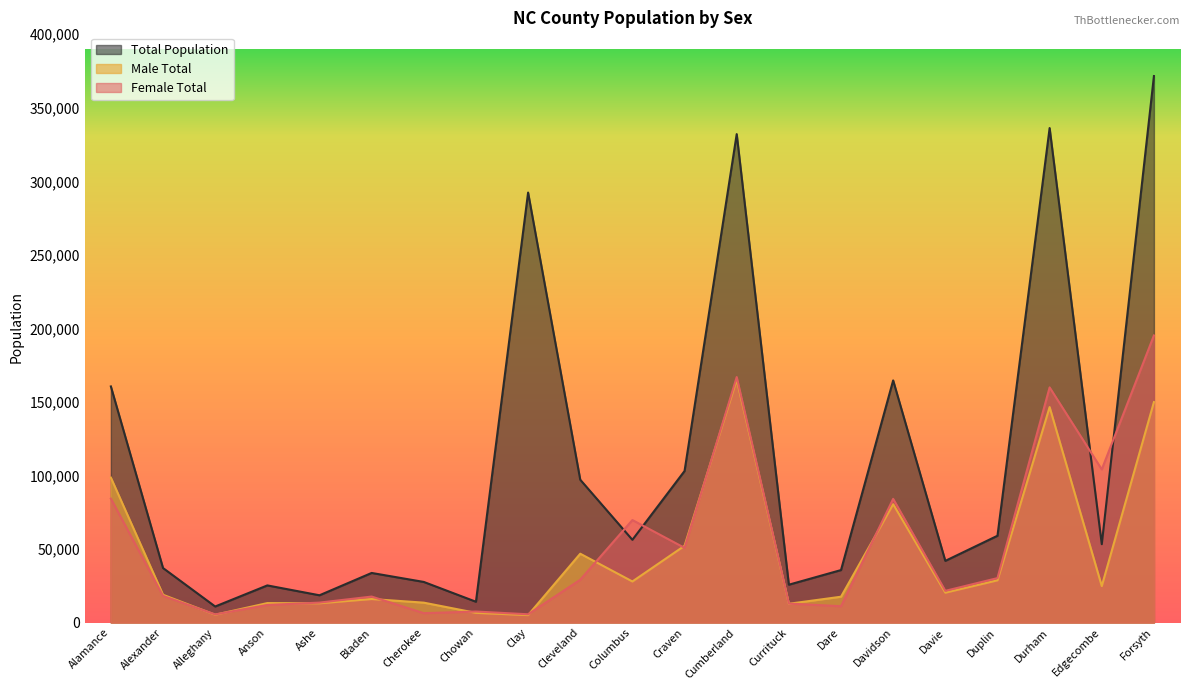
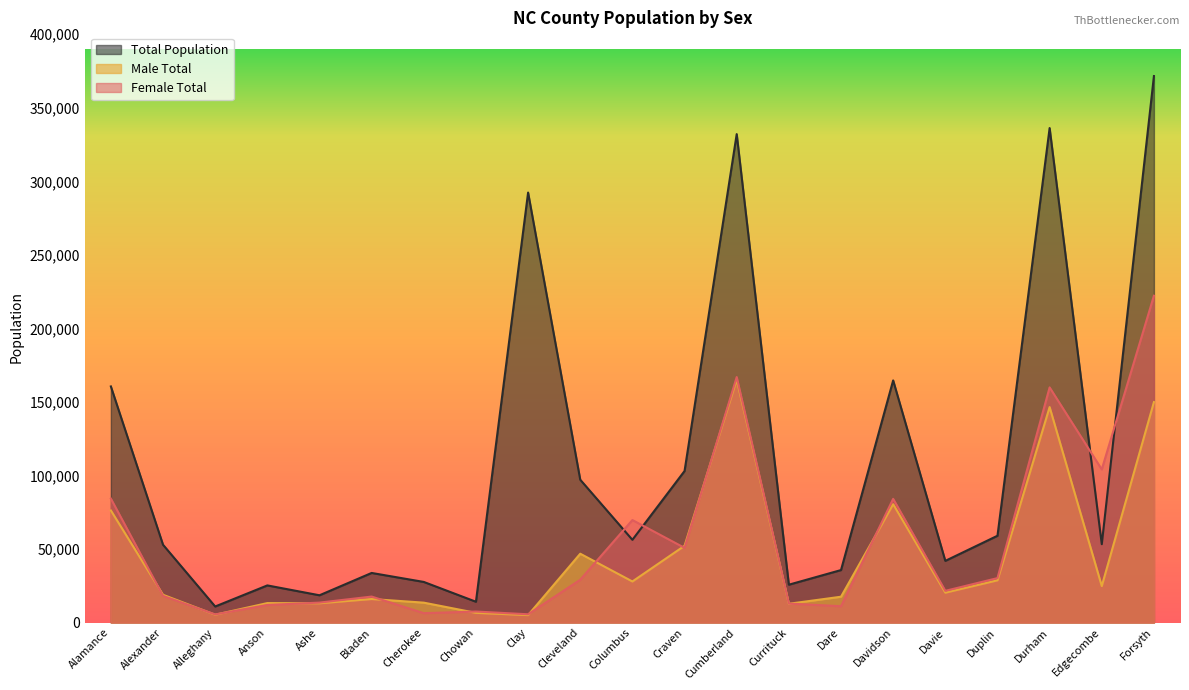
  {
    "Total Population": {
      "Alamance": "161,000",
-     "Alexander": "37,000",
+     "Alexander": "53,000",
      "Alleghany": "11,000",
      "Anson": "25,000",
      "Ashe": "19,000",
      "Bladen": "34,000",
      "Cherokee": "28,000",
      "Chowan": "14,000",
      "Clay": "292,000",
      "Cleveland": "97,000",
      "Columbus": "56,000",
      "Craven": "103,000",
      "Cumberland": "332,000",
      "Currituck": "26,000",
      "Dare": "36,000",
      "Davidson": "165,000",
      "Davie": "42,000",
      "Duplin": "59,000",
      "Durham": "336,000",
      "Edgecombe": "53,000",
      "Forsyth": "372,000"
    },
    "Male Total": {
-     "Alamance": "99,000",
+     "Alamance": "76,000",
      "Cherokee": "14,000",
      "Cleveland": "47,000",
      "Columbus": "28,000",
      "Cumberland": "165,000",
      "Dare": "18,000",
      "Davidson": "81,000",
      "Durham": "147,000",
      "Edgecombe": "25,000",
      "Forsyth": "150,000"
    },
    "Female Total": {
      "Alamance": "84,000",
      "Cherokee": "6,000",
      "Cleveland": "29,000",
      "Columbus": "70,000",
      "Cumberland": "167,000",
      "Dare": "11,000",
      "Davidson": "84,000",
      "Durham": "160,000",
      "Edgecombe": "104,000",
-     "Forsyth": "195,000"
+     "Forsyth": "222,000"
    }
  }
